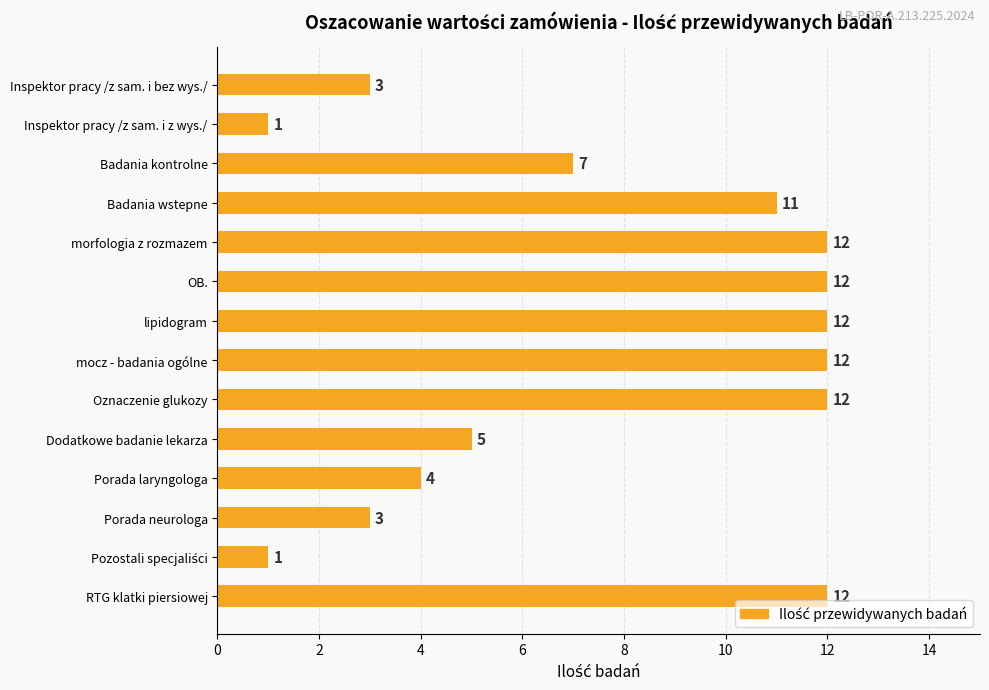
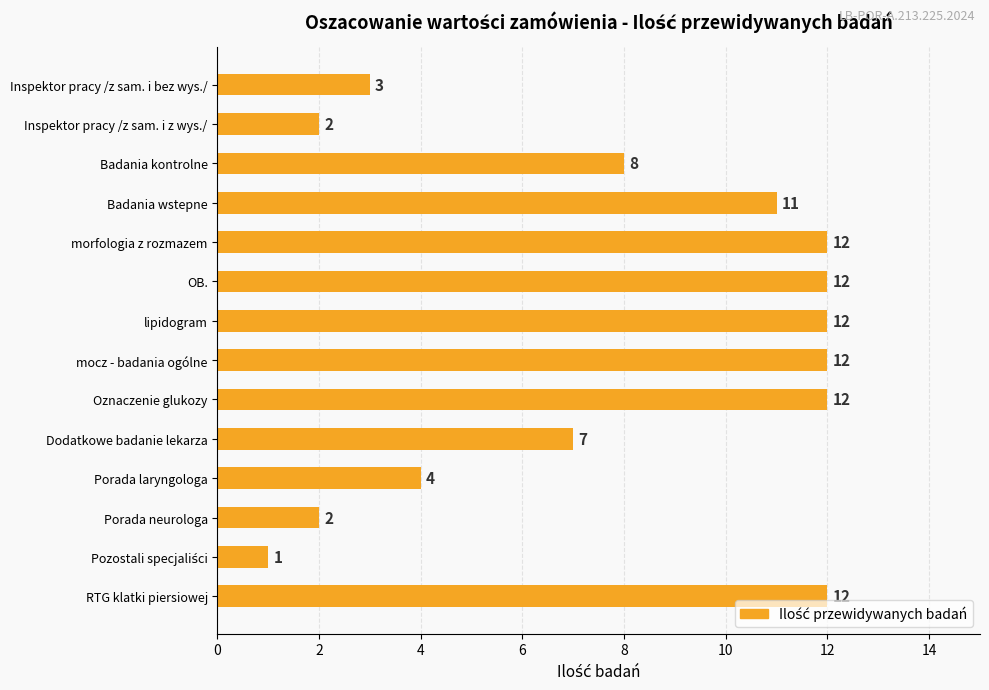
  {
    "Inspektor pracy /z sam. i bez wys./": 3,
-   "Inspektor pracy /z sam. i z wys./": 1,
-   "Badania kontrolne": 7,
+   "Inspektor pracy /z sam. i z wys./": 2,
+   "Badania kontrolne": 8,
    "Badania wstepne": 11,
    "morfologia z rozmazem": 12,
    "OB.": 12,
    "lipidogram": 12,
    "mocz - badania ogólne": 12,
    "Oznaczenie glukozy": 12,
-   "Dodatkowe badanie lekarza": 5,
+   "Dodatkowe badanie lekarza": 7,
    "Porada laryngologa": 4,
-   "Porada neurologa": 3,
+   "Porada neurologa": 2,
    "Pozostali specjaliści": 1
  }
